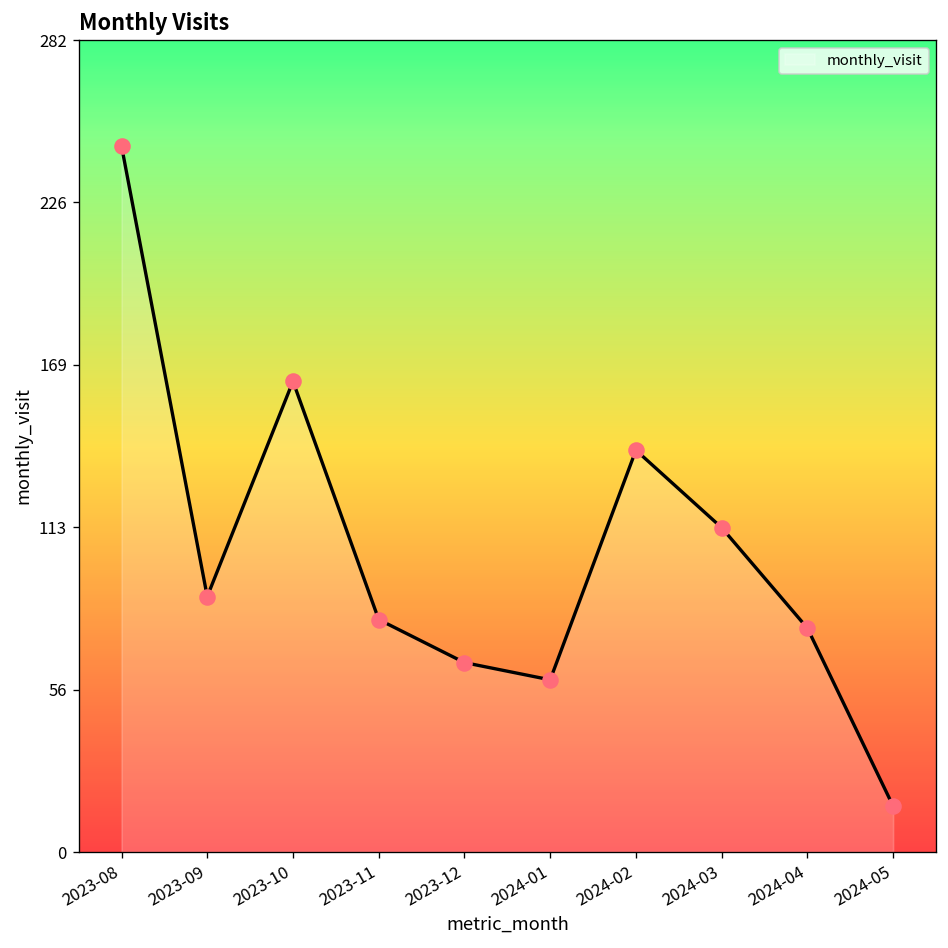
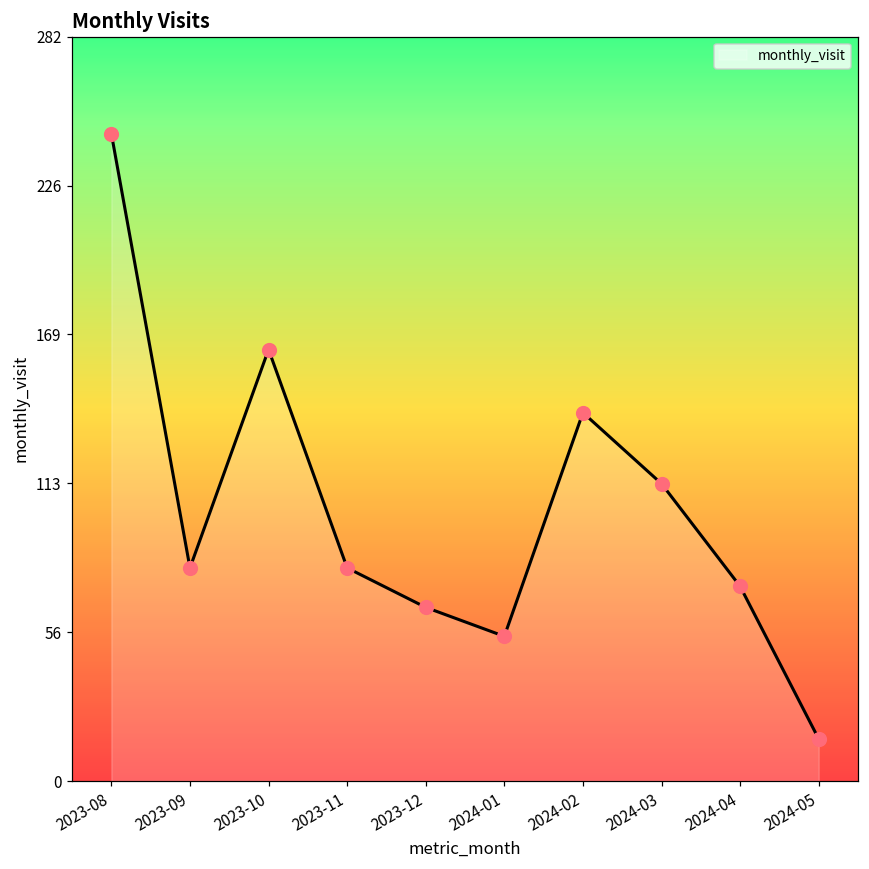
  {
    "2023-08": 246,
-   "2023-09": 89,
+   "2023-09": 81,
    "2023-10": 164,
    "2023-11": 81,
    "2023-12": 66,
-   "2024-01": 60,
+   "2024-01": 55,
    "2024-02": 140,
    "2024-03": 113,
-   "2024-04": 78,
+   "2024-04": 74,
    "2024-05": 16
  }
